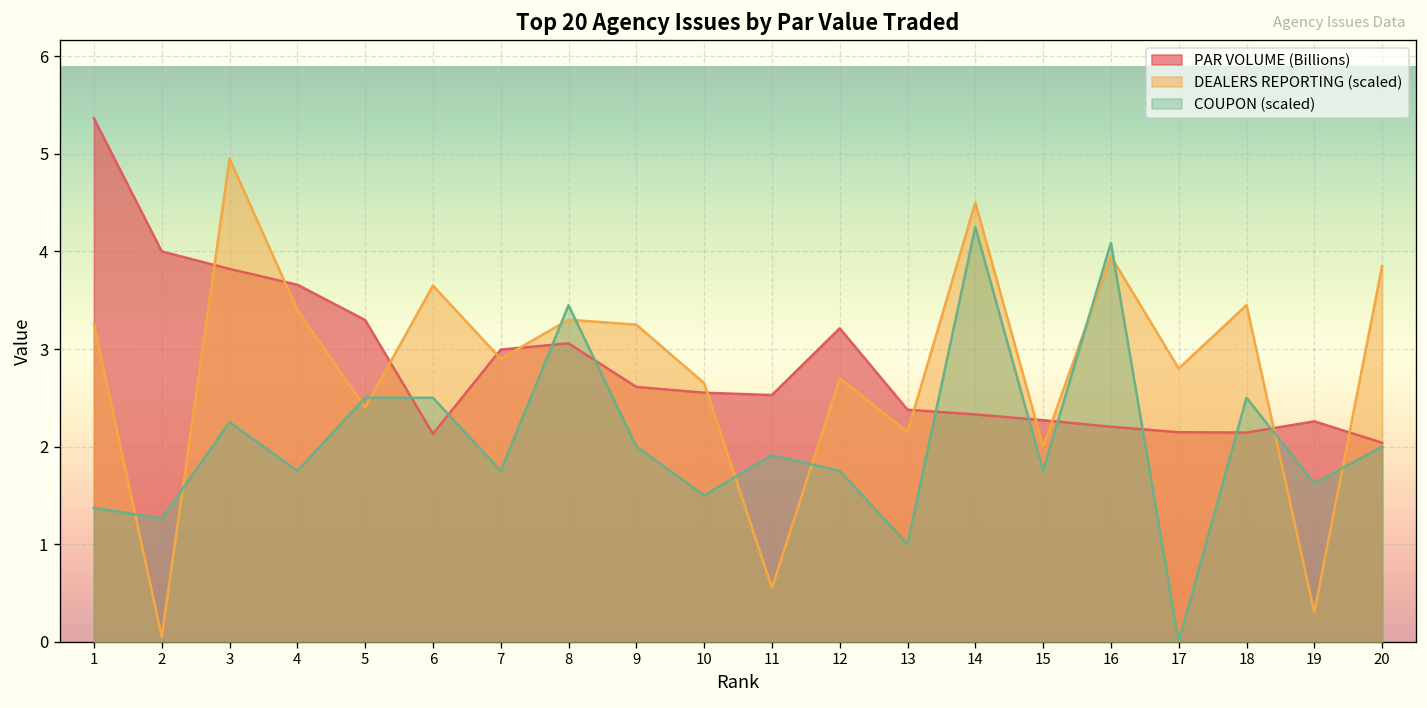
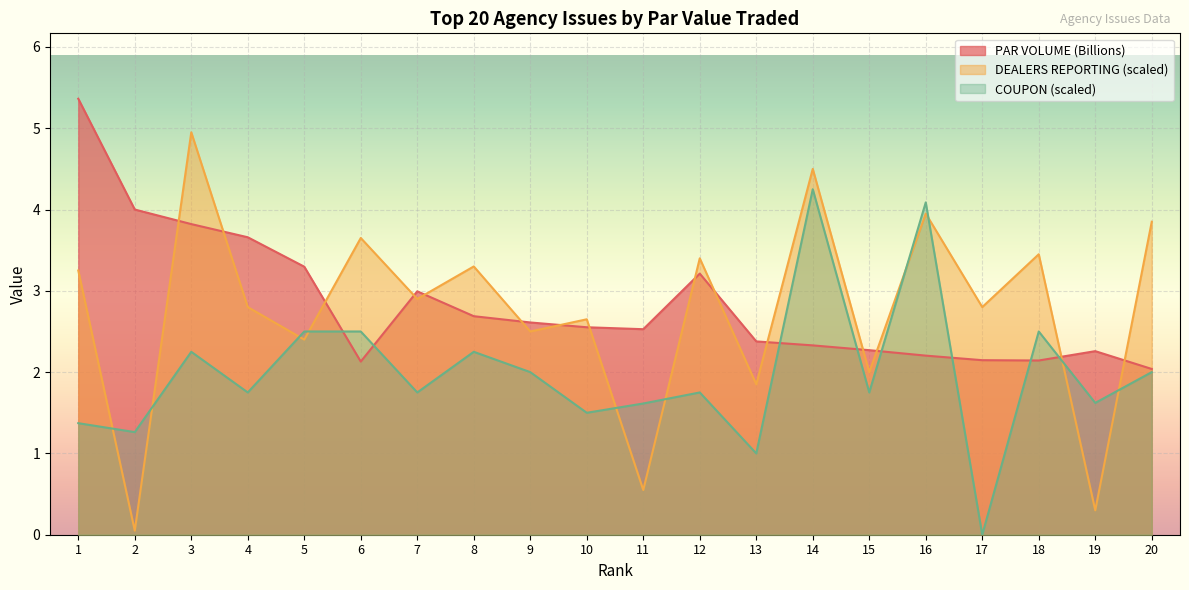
  {
    "PAR VOLUME (Billions)": {
      "1": 5.4,
      "2": 4.0,
      "3": 3.8,
      "4": 3.7,
      "5": 3.3,
      "6": 2.1,
      "7": 3.0,
-     "8": 3.1,
+     "8": 2.7,
      "9": 2.6,
      "10": 2.6,
      "11": 2.5,
      "12": 3.2,
      "13": 2.4,
      "14": 2.3,
      "15": 2.3,
      "16": 2.2,
      "17": 2.1,
      "18": 2.1,
      "19": 2.3,
      "20": 2.0
    },
    "DEALERS REPORTING (scaled)": {
      "1": 3.3,
      "2": 0.1,
      "3": 5.0,
-     "4": 3.4,
+     "4": 2.8,
      "5": 2.4,
      "6": 3.7,
      "7": 2.9,
      "8": 3.3,
-     "9": 3.3,
+     "9": 2.5,
      "10": 2.7,
      "11": 0.6,
-     "12": 2.7,
-     "13": 2.2,
+     "12": 3.4,
+     "13": 1.9,
      "14": 4.5,
      "15": 2.0,
      "16": 4.0,
      "17": 2.8,
      "18": 3.5,
      "19": 0.3,
      "20": 3.9
    },
    "COUPON (scaled)": {
      "1": 1.4,
      "2": 1.3,
      "3": 2.3,
      "4": 1.8,
      "5": 2.5,
      "6": 2.5,
      "7": 1.8,
-     "8": 3.4,
+     "8": 2.3,
      "9": 2.0,
      "10": 1.5,
-     "11": 1.9,
+     "11": 1.6,
      "12": 1.8,
      "13": 1.0,
      "14": 4.3,
      "15": 1.8,
      "16": 4.1,
      "17": 0.0,
      "18": 2.5,
      "19": 1.6,
      "20": 2.0
    }
  }
